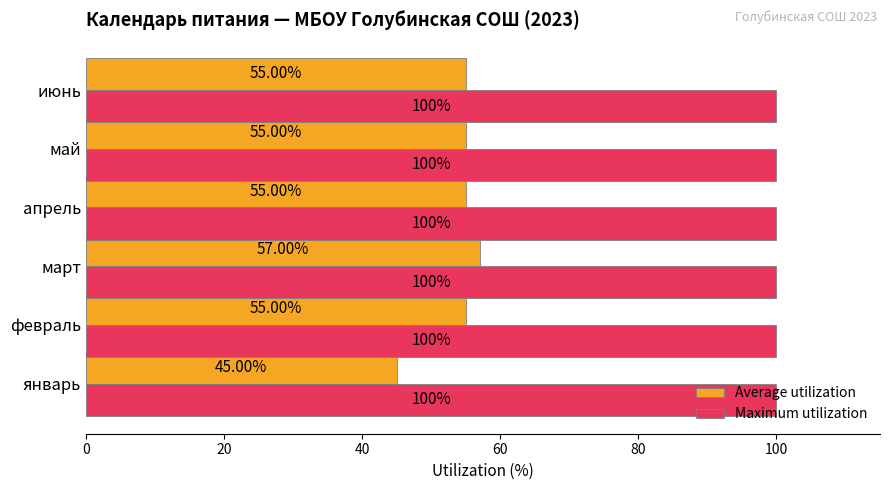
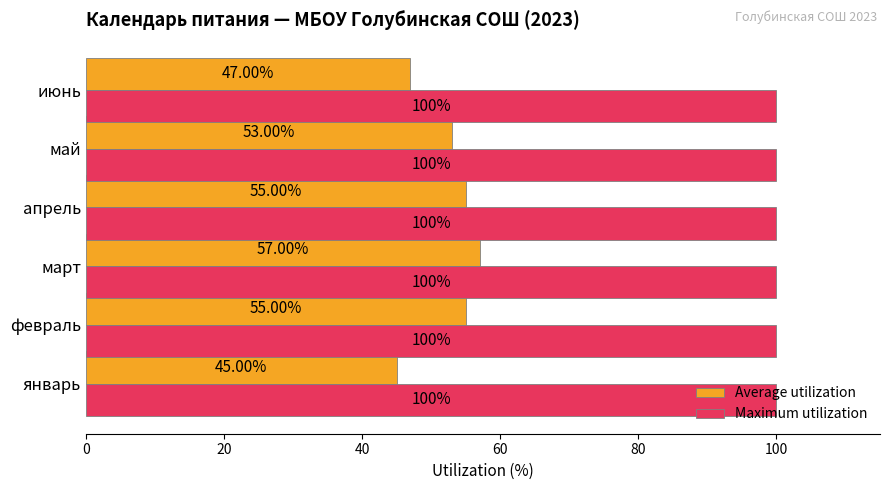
  {
    "Average utilization": {
-     "июнь": "55.00%",
-     "май": "55.00%",
+     "июнь": "47.00%",
+     "май": "53.00%",
      "апрель": "55.00%",
      "март": "57.00%",
      "февраль": "55.00%",
      "январь": "45.00%"
    },
    "Maximum utilization": {
      "июнь": "100%",
      "май": "100%",
      "апрель": "100%",
      "март": "100%",
      "февраль": "100%",
      "январь": "100%"
    }
  }
